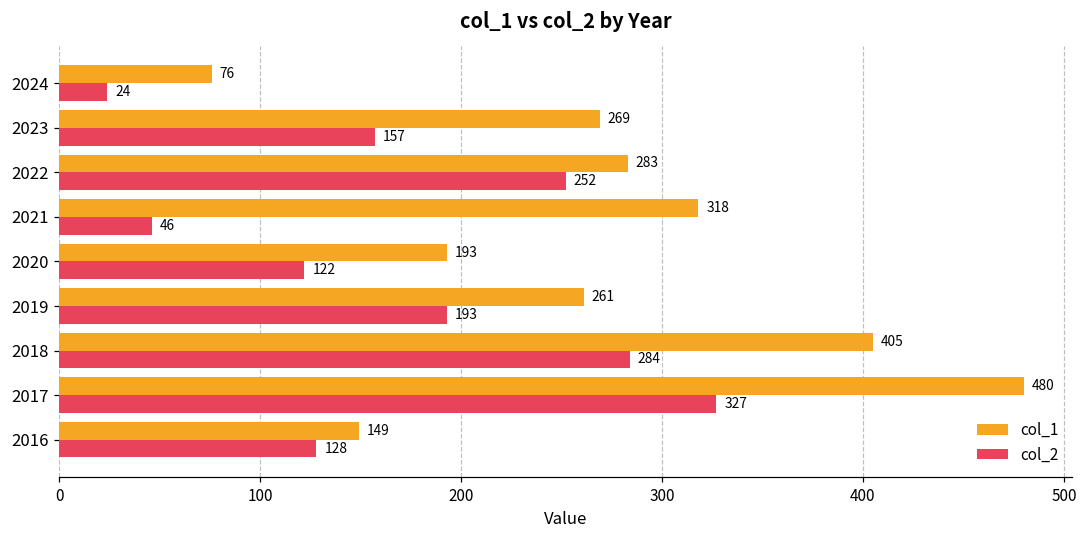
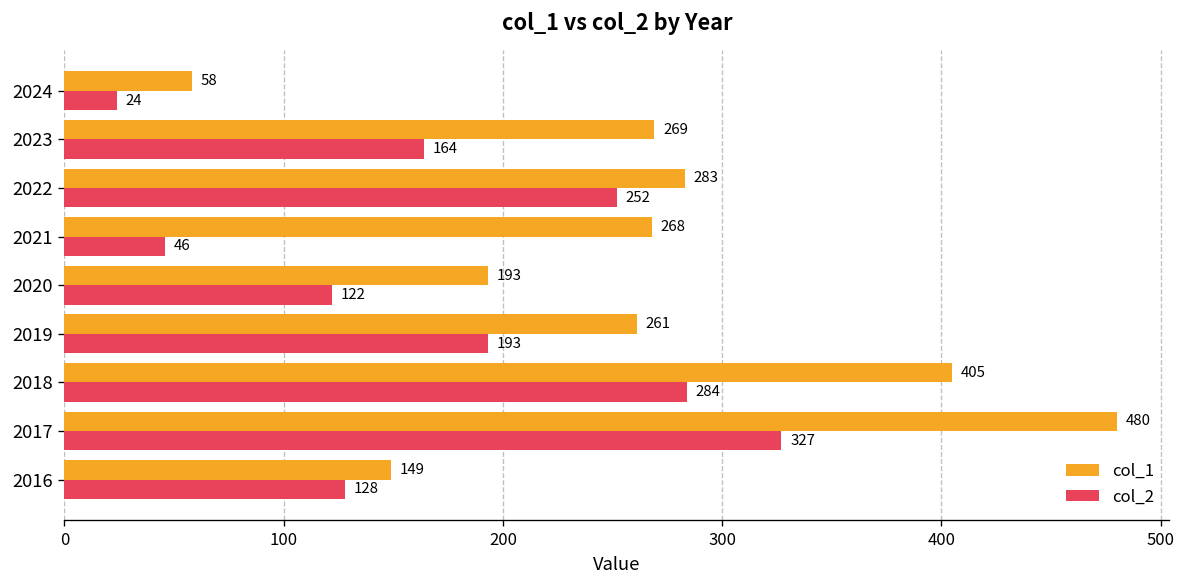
  {
    "col_1": {
-     "2024": 76,
+     "2024": 58,
      "2023": 269,
      "2022": 283,
-     "2021": 318,
+     "2021": 268,
      "2020": 193,
      "2019": 261,
      "2018": 405,
      "2017": 480,
      "2016": 149
    },
    "col_2": {
      "2024": 24,
-     "2023": 157,
+     "2023": 164,
      "2022": 252,
      "2021": 46,
      "2020": 122,
      "2019": 193,
      "2018": 284,
      "2017": 327,
      "2016": 128
    }
  }
